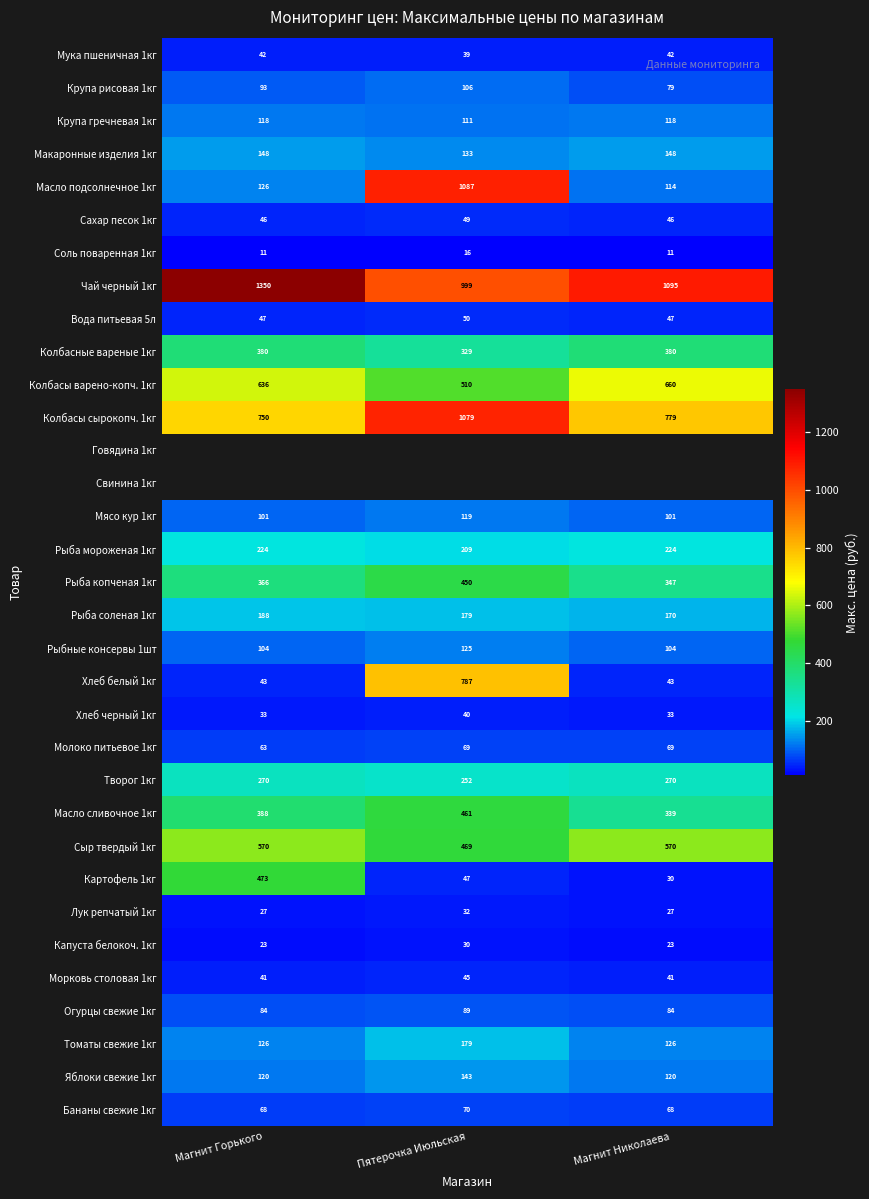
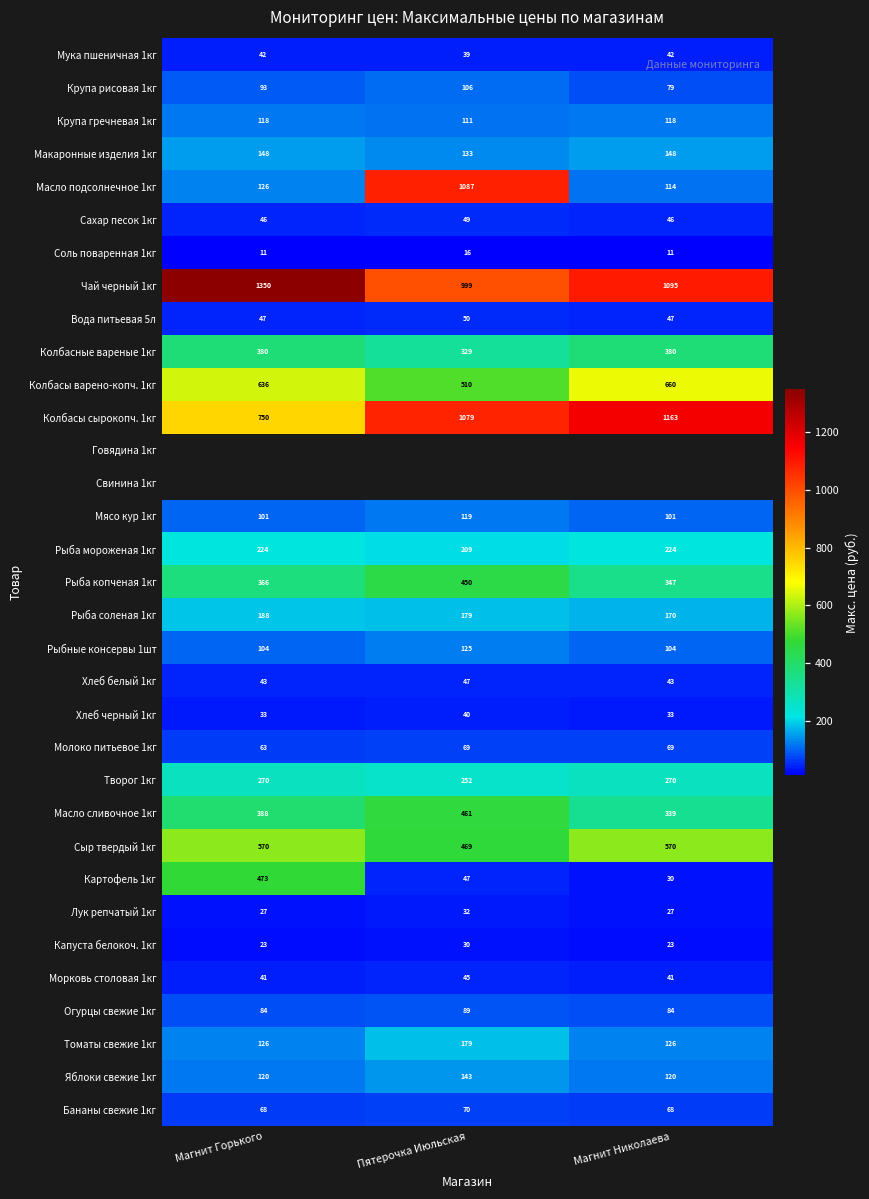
  {
    "Мука пшеничная 1кг": {
      "Магнит Горького": 42,
      "Пятерочка Июльская": 39
    },
    "Крупа рисовая 1кг": {
      "Магнит Горького": 93,
      "Пятерочка Июльская": 106,
      "Магнит Николаева": 79
    },
    "Крупа гречневая 1кг": {
      "Магнит Горького": 118,
      "Пятерочка Июльская": 111,
      "Магнит Николаева": 118
    },
    "Макаронные изделия 1кг": {
      "Магнит Горького": 148,
      "Пятерочка Июльская": 133,
      "Магнит Николаева": 148
    },
    "Масло подсолнечное 1кг": {
      "Магнит Горького": 126,
      "Пятерочка Июльская": 1087,
      "Магнит Николаева": 114
    },
    "Сахар песок 1кг": {
      "Магнит Горького": 46,
      "Пятерочка Июльская": 49,
      "Магнит Николаева": 46
    },
    "Соль поваренная 1кг": {
      "Магнит Горького": 11,
      "Пятерочка Июльская": 16,
      "Магнит Николаева": 11
    },
    "Чай черный 1кг": {
      "Магнит Горького": 1350,
      "Пятерочка Июльская": 999,
      "Магнит Николаева": 1095
    },
    "Вода питьевая 5л": {
      "Магнит Горького": 47,
      "Пятерочка Июльская": 50,
      "Магнит Николаева": 47
    },
    "Колбасные вареные 1кг": {
      "Магнит Горького": 380,
      "Пятерочка Июльская": 329,
      "Магнит Николаева": 380
    },
    "Колбасы варено-копч. 1кг": {
      "Магнит Горького": 636,
      "Пятерочка Июльская": 510,
      "Магнит Николаева": 660
    },
    "Колбасы сырокопч. 1кг": {
      "Магнит Горького": 750,
      "Пятерочка Июльская": 1079,
-     "Магнит Николаева": 779
+     "Магнит Николаева": 1163
    },
    "Мясо кур 1кг": {
      "Магнит Горького": 101,
      "Пятерочка Июльская": 119,
      "Магнит Николаева": 101
    },
    "Рыба мороженая 1кг": {
      "Магнит Горького": 224,
      "Пятерочка Июльская": 209,
      "Магнит Николаева": 224
    },
    "Рыба копченая 1кг": {
      "Магнит Горького": 366,
      "Пятерочка Июльская": 450,
      "Магнит Николаева": 347
    },
    "Рыба соленая 1кг": {
      "Магнит Горького": 188,
      "Пятерочка Июльская": 179,
      "Магнит Николаева": 170
    },
    "Рыбные консервы 1шт": {
      "Магнит Горького": 104,
      "Пятерочка Июльская": 125,
      "Магнит Николаева": 104
    },
    "Хлеб белый 1кг": {
      "Магнит Горького": 43,
-     "Пятерочка Июльская": 787,
+     "Пятерочка Июльская": 47,
      "Магнит Николаева": 43
    },
    "Хлеб черный 1кг": {
      "Магнит Горького": 33,
      "Пятерочка Июльская": 40,
      "Магнит Николаева": 33
    },
    "Молоко питьевое 1кг": {
      "Магнит Горького": 63,
      "Пятерочка Июльская": 69,
      "Магнит Николаева": 69
    },
    "Творог 1кг": {
      "Магнит Горького": 270,
      "Пятерочка Июльская": 252,
      "Магнит Николаева": 270
    },
    "Масло сливочное 1кг": {
      "Магнит Горького": 388,
      "Пятерочка Июльская": 461,
      "Магнит Николаева": 339
    },
    "Сыр твердый 1кг": {
      "Магнит Горького": 570,
      "Пятерочка Июльская": 469,
      "Магнит Николаева": 570
    },
    "Картофель 1кг": {
      "Магнит Горького": 473,
      "Пятерочка Июльская": 47,
      "Магнит Николаева": 30
    },
    "Лук репчатый 1кг": {
      "Магнит Горького": 27,
      "Пятерочка Июльская": 32,
      "Магнит Николаева": 27
    },
    "Капуста белокоч. 1кг": {
      "Магнит Горького": 23,
      "Пятерочка Июльская": 30,
      "Магнит Николаева": 23
    },
    "Морковь столовая 1кг": {
      "Магнит Горького": 41,
      "Пятерочка Июльская": 45,
      "Магнит Николаева": 41
    },
    "Огурцы свежие 1кг": {
      "Магнит Горького": 84,
      "Пятерочка Июльская": 89,
      "Магнит Николаева": 84
    },
    "Томаты свежие 1кг": {
      "Магнит Горького": 126,
      "Пятерочка Июльская": 179,
      "Магнит Николаева": 126
    },
    "Яблоки свежие 1кг": {
      "Магнит Горького": 120,
      "Пятерочка Июльская": 143,
      "Магнит Николаева": 120
    },
    "Бананы свежие 1кг": {
      "Магнит Горького": 68,
      "Пятерочка Июльская": 70,
      "Магнит Николаева": 68
    }
  }
